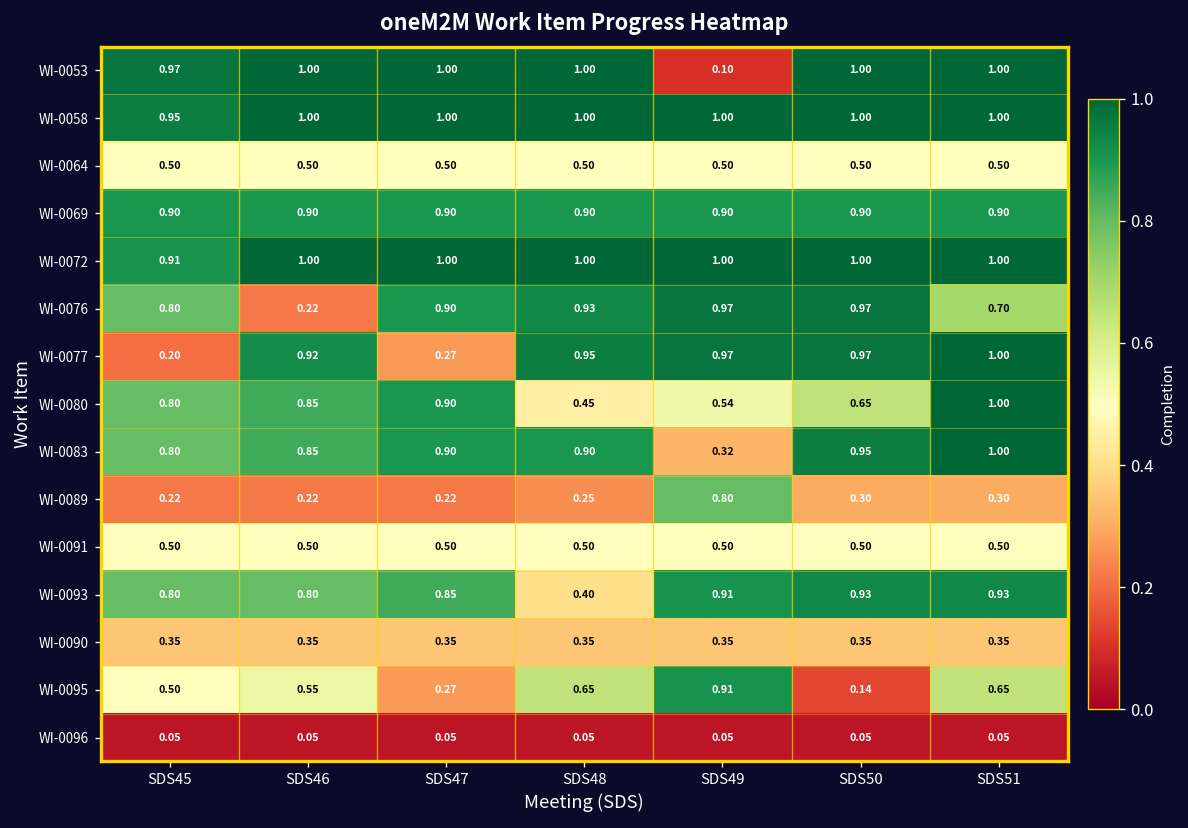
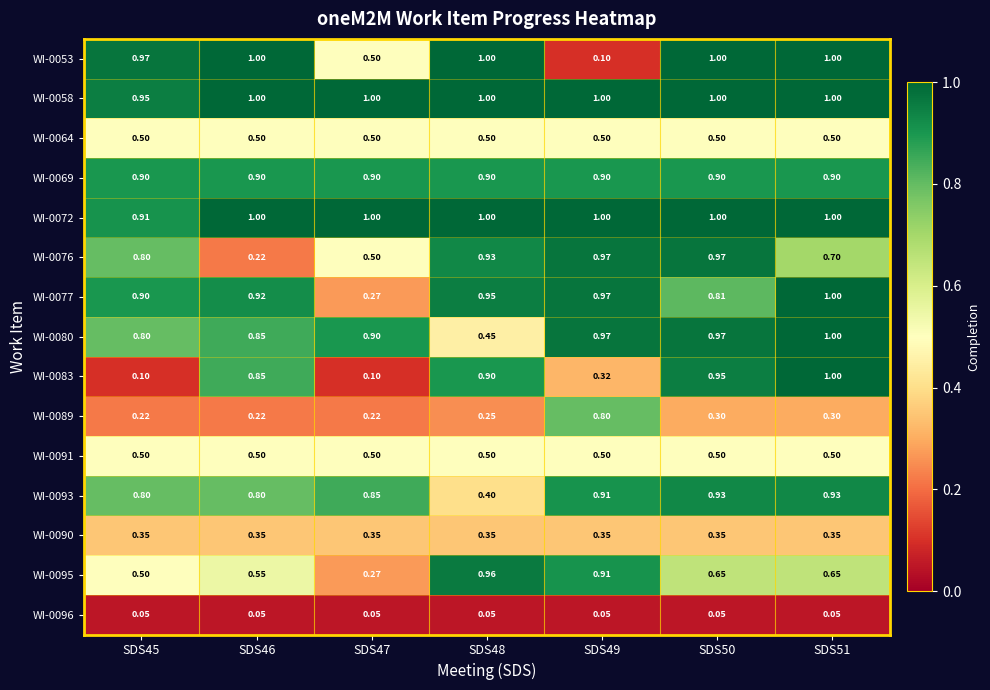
  {
    "WI-0053": {
      "SDS45": 0.97,
      "SDS46": 1.00,
-     "SDS47": 1.00,
+     "SDS47": 0.50,
      "SDS48": 1.00,
      "SDS49": 0.10,
      "SDS50": 1.00,
      "SDS51": 1.00
    },
    "WI-0058": {
      "SDS45": 0.95,
      "SDS46": 1.00,
      "SDS47": 1.00,
      "SDS48": 1.00,
      "SDS49": 1.00,
      "SDS50": 1.00,
      "SDS51": 1.00
    },
    "WI-0064": {
      "SDS45": 0.50,
      "SDS46": 0.50,
      "SDS47": 0.50,
      "SDS48": 0.50,
      "SDS49": 0.50,
      "SDS50": 0.50,
      "SDS51": 0.50
    },
    "WI-0069": {
      "SDS45": 0.90,
      "SDS46": 0.90,
      "SDS47": 0.90,
      "SDS48": 0.90,
      "SDS49": 0.90,
      "SDS50": 0.90,
      "SDS51": 0.90
    },
    "WI-0072": {
      "SDS45": 0.91,
      "SDS46": 1.00,
      "SDS47": 1.00,
      "SDS48": 1.00,
      "SDS49": 1.00,
      "SDS50": 1.00,
      "SDS51": 1.00
    },
    "WI-0076": {
      "SDS45": 0.80,
      "SDS46": 0.22,
-     "SDS47": 0.90,
+     "SDS47": 0.50,
      "SDS48": 0.93,
      "SDS49": 0.97,
      "SDS50": 0.97,
      "SDS51": 0.70
    },
    "WI-0077": {
-     "SDS45": 0.20,
+     "SDS45": 0.90,
      "SDS46": 0.92,
      "SDS47": 0.27,
      "SDS48": 0.95,
      "SDS49": 0.97,
-     "SDS50": 0.97,
+     "SDS50": 0.81,
      "SDS51": 1.00
    },
    "WI-0080": {
      "SDS45": 0.80,
      "SDS46": 0.85,
      "SDS47": 0.90,
      "SDS48": 0.45,
-     "SDS49": 0.54,
-     "SDS50": 0.65,
+     "SDS49": 0.97,
+     "SDS50": 0.97,
      "SDS51": 1.00
    },
    "WI-0083": {
-     "SDS45": 0.80,
+     "SDS45": 0.10,
      "SDS46": 0.85,
-     "SDS47": 0.90,
+     "SDS47": 0.10,
      "SDS48": 0.90,
      "SDS49": 0.32,
      "SDS50": 0.95,
      "SDS51": 1.00
    },
    "WI-0089": {
      "SDS45": 0.22,
      "SDS46": 0.22,
      "SDS47": 0.22,
      "SDS48": 0.25,
      "SDS49": 0.80,
      "SDS50": 0.30,
      "SDS51": 0.30
    },
    "WI-0091": {
      "SDS45": 0.50,
      "SDS46": 0.50,
      "SDS47": 0.50,
      "SDS48": 0.50,
      "SDS49": 0.50,
      "SDS50": 0.50,
      "SDS51": 0.50
    },
    "WI-0093": {
      "SDS45": 0.80,
      "SDS46": 0.80,
      "SDS47": 0.85,
      "SDS48": 0.40,
      "SDS49": 0.91,
      "SDS50": 0.93,
      "SDS51": 0.93
    },
    "WI-0090": {
      "SDS45": 0.35,
      "SDS46": 0.35,
      "SDS47": 0.35,
      "SDS48": 0.35,
      "SDS49": 0.35,
      "SDS50": 0.35,
      "SDS51": 0.35
    },
    "WI-0095": {
      "SDS45": 0.50,
      "SDS46": 0.55,
      "SDS47": 0.27,
-     "SDS48": 0.65,
+     "SDS48": 0.96,
      "SDS49": 0.91,
-     "SDS50": 0.14,
+     "SDS50": 0.65,
      "SDS51": 0.65
    },
    "WI-0096": {
      "SDS45": 0.05,
      "SDS46": 0.05,
      "SDS47": 0.05,
      "SDS48": 0.05,
      "SDS49": 0.05,
      "SDS50": 0.05,
      "SDS51": 0.05
    }
  }
